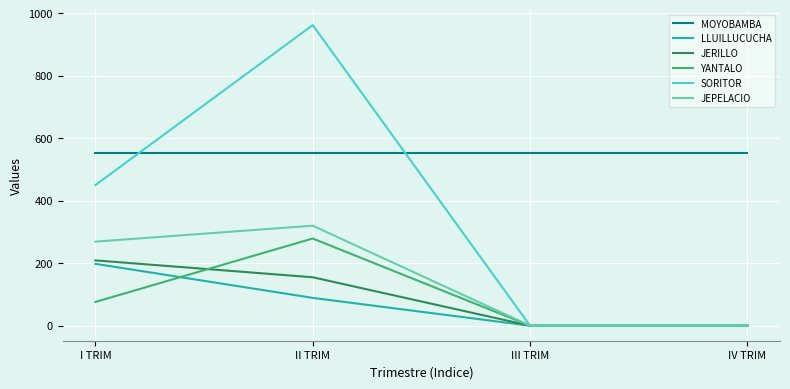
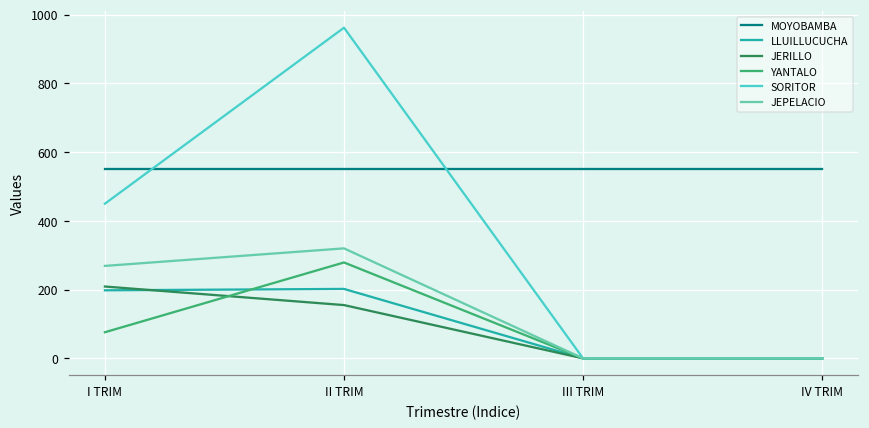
  {
    "MOYOBAMBA": {
      "I TRIM": 550,
      "II TRIM": 550,
      "III TRIM": 550,
      "IV TRIM": 550
    },
    "LLUILLUCUCHA": {
      "I TRIM": 200,
-     "II TRIM": 90
+     "II TRIM": 200
    }
  }
